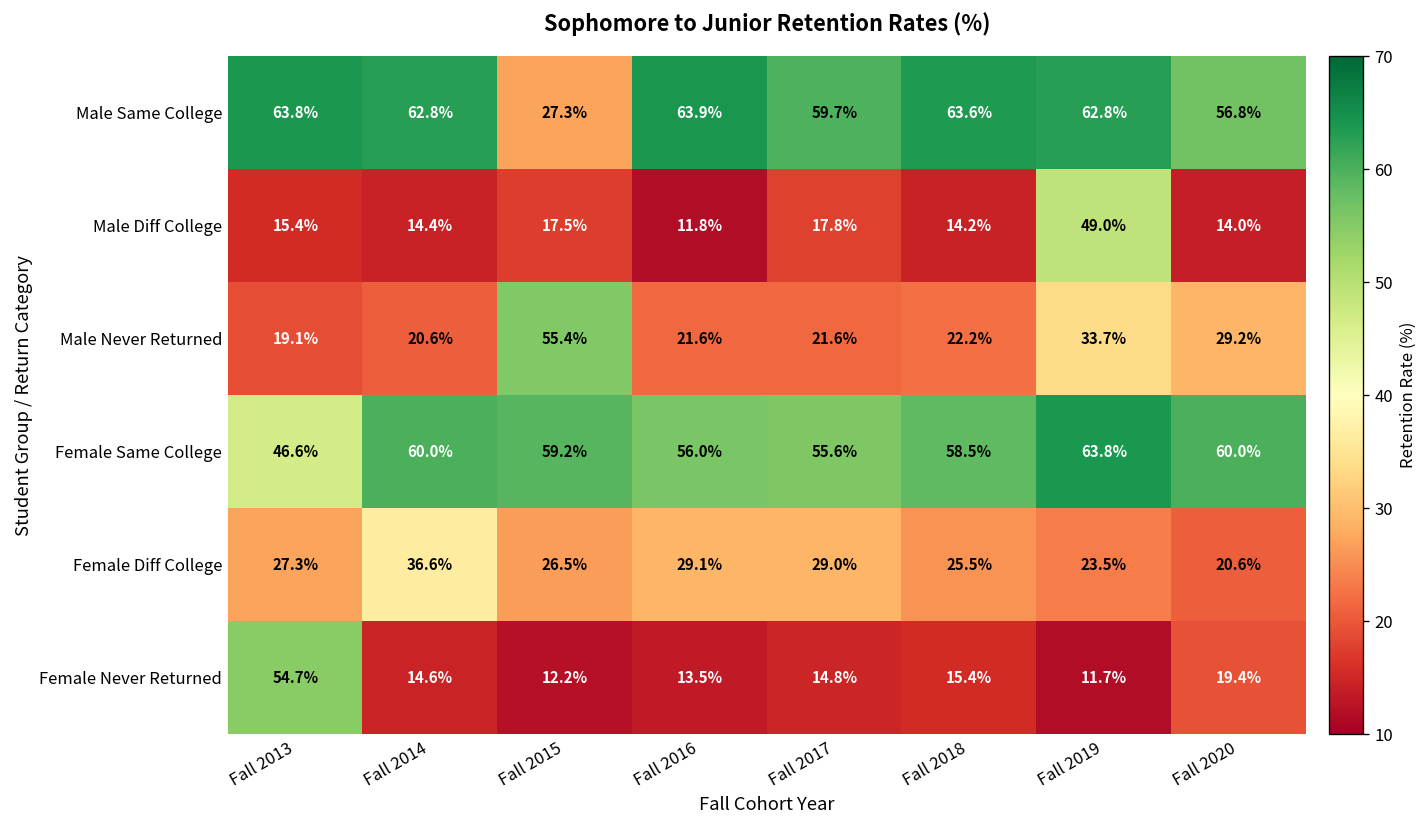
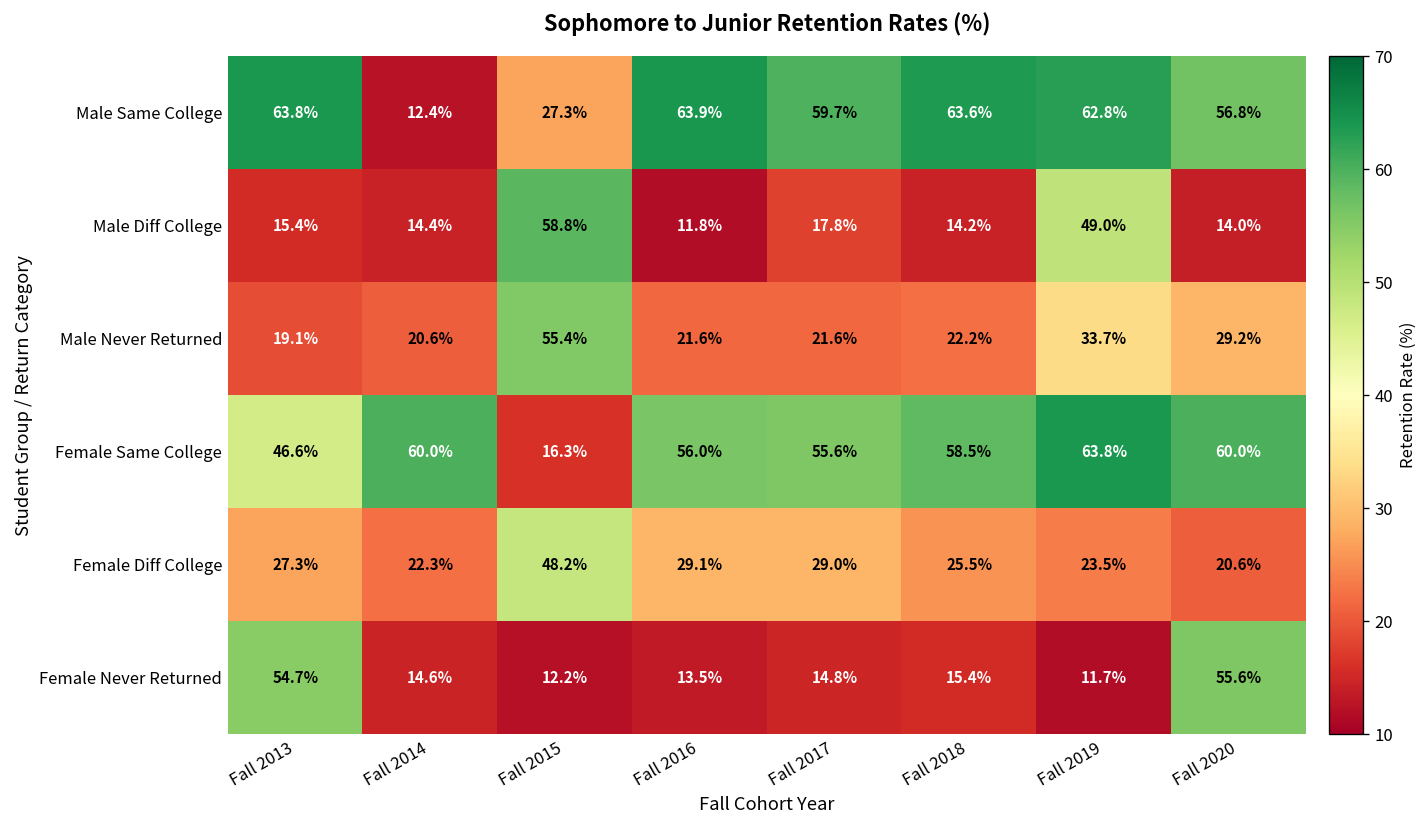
  {
    "Male Same College": {
      "Fall 2013": "63.8%",
-     "Fall 2014": "62.8%",
+     "Fall 2014": "12.4%",
      "Fall 2015": "27.3%",
      "Fall 2016": "63.9%",
      "Fall 2017": "59.7%",
      "Fall 2018": "63.6%",
      "Fall 2019": "62.8%",
      "Fall 2020": "56.8%"
    },
    "Male Diff College": {
      "Fall 2013": "15.4%",
      "Fall 2014": "14.4%",
-     "Fall 2015": "17.5%",
+     "Fall 2015": "58.8%",
      "Fall 2016": "11.8%",
      "Fall 2017": "17.8%",
      "Fall 2018": "14.2%",
      "Fall 2019": "49.0%",
      "Fall 2020": "14.0%"
    },
    "Male Never Returned": {
      "Fall 2013": "19.1%",
      "Fall 2014": "20.6%",
      "Fall 2015": "55.4%",
      "Fall 2016": "21.6%",
      "Fall 2017": "21.6%",
      "Fall 2018": "22.2%",
      "Fall 2019": "33.7%",
      "Fall 2020": "29.2%"
    },
    "Female Same College": {
      "Fall 2013": "46.6%",
      "Fall 2014": "60.0%",
-     "Fall 2015": "59.2%",
+     "Fall 2015": "16.3%",
      "Fall 2016": "56.0%",
      "Fall 2017": "55.6%",
      "Fall 2018": "58.5%",
      "Fall 2019": "63.8%",
      "Fall 2020": "60.0%"
    },
    "Female Diff College": {
      "Fall 2013": "27.3%",
-     "Fall 2014": "36.6%",
-     "Fall 2015": "26.5%",
+     "Fall 2014": "22.3%",
+     "Fall 2015": "48.2%",
      "Fall 2016": "29.1%",
      "Fall 2017": "29.0%",
      "Fall 2018": "25.5%",
      "Fall 2019": "23.5%",
      "Fall 2020": "20.6%"
    },
    "Female Never Returned": {
      "Fall 2013": "54.7%",
      "Fall 2014": "14.6%",
      "Fall 2015": "12.2%",
      "Fall 2016": "13.5%",
      "Fall 2017": "14.8%",
      "Fall 2018": "15.4%",
      "Fall 2019": "11.7%",
-     "Fall 2020": "19.4%"
+     "Fall 2020": "55.6%"
    }
  }
